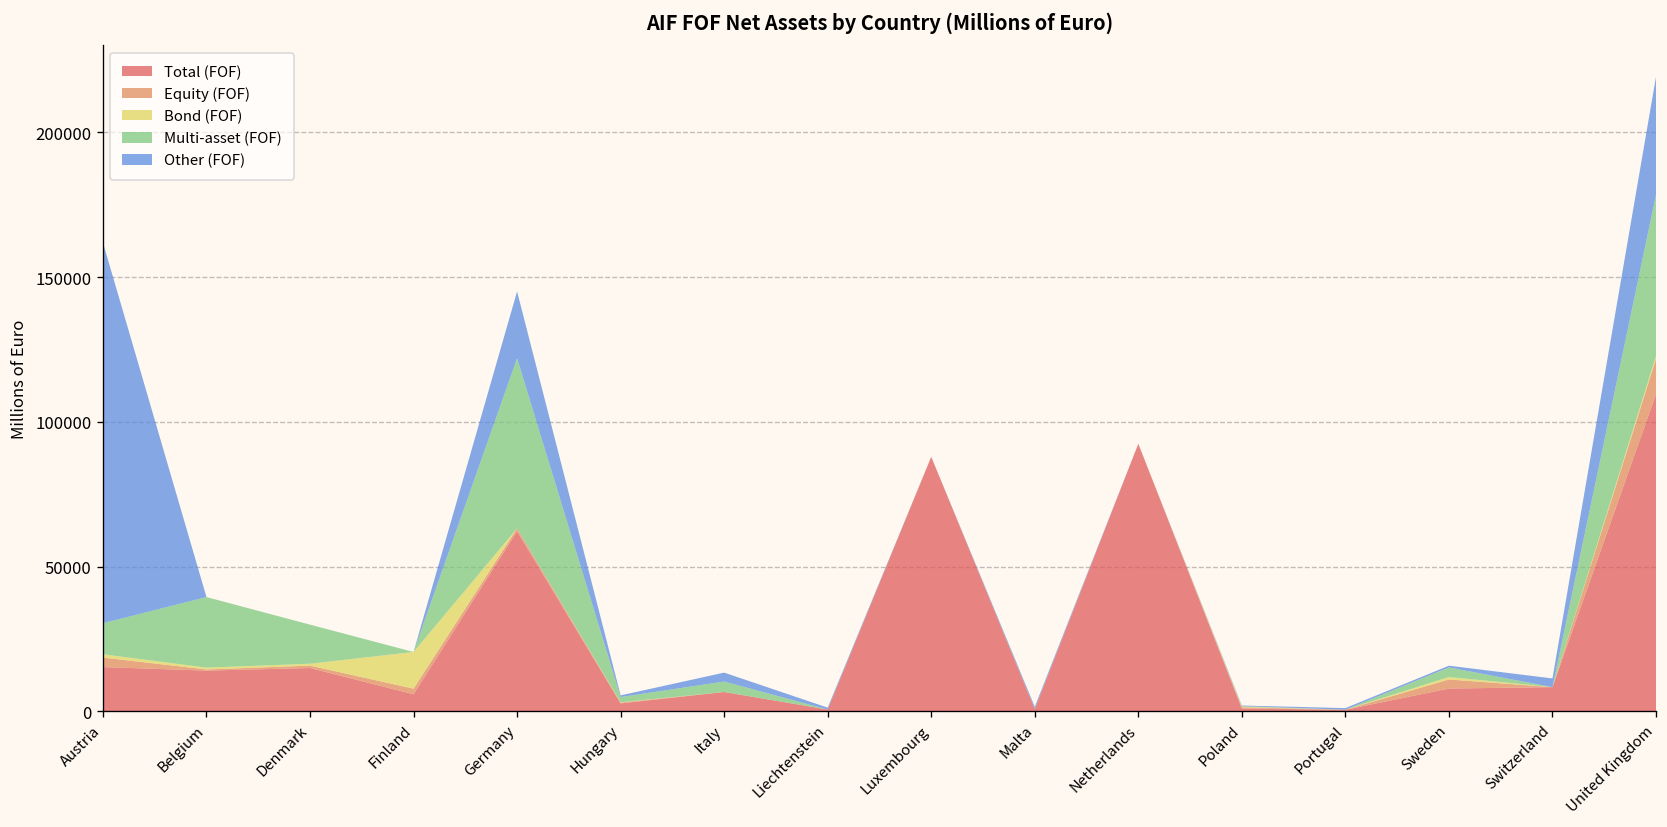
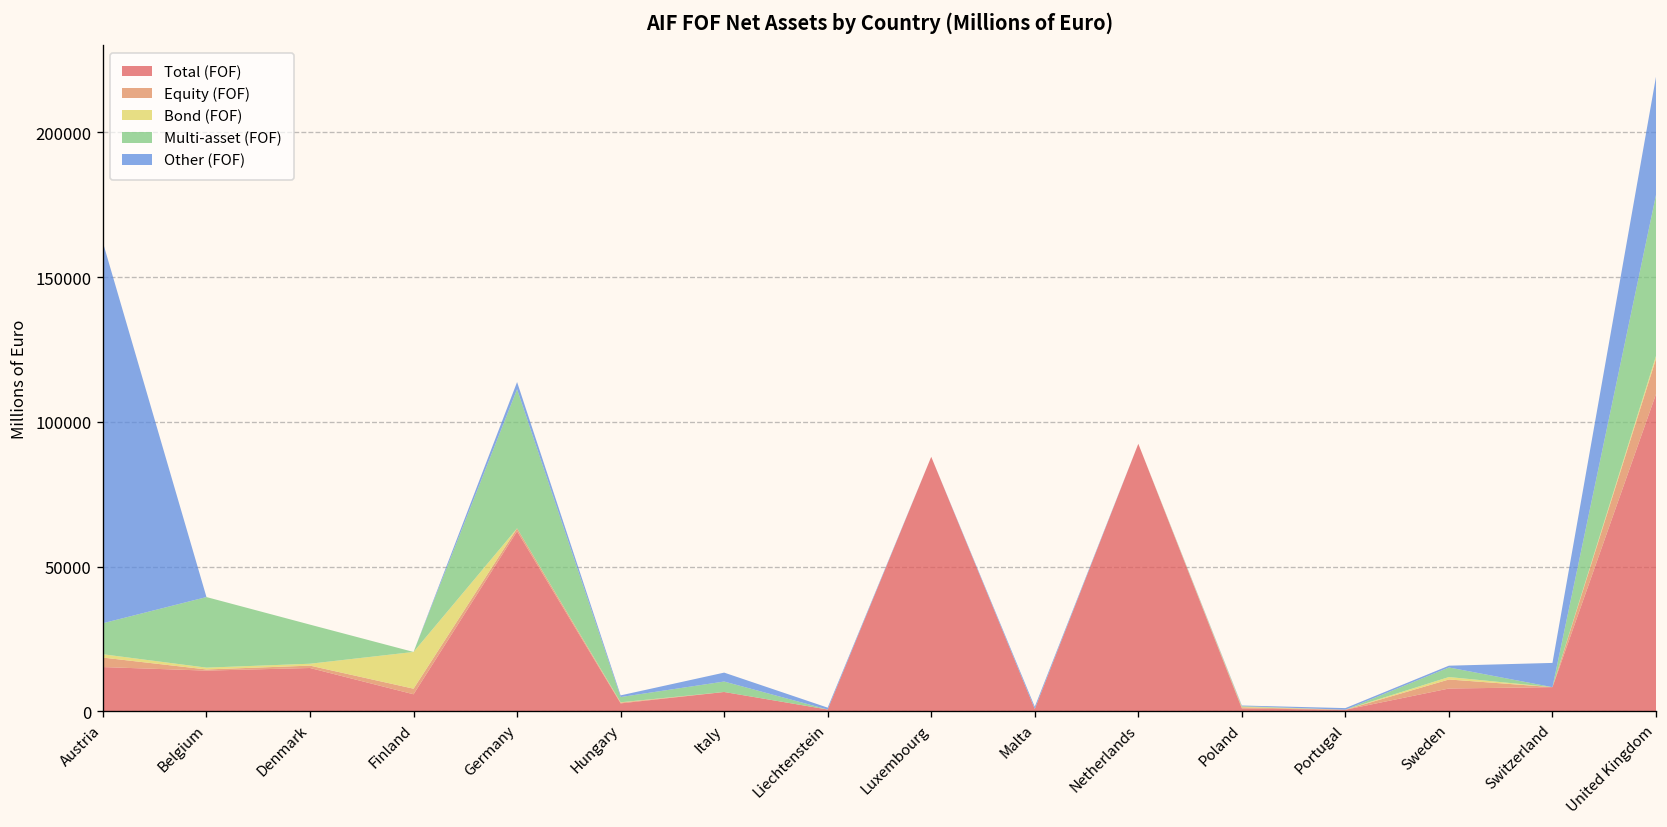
  {
    "Bond (FOF)": {
      "Austria": 1000
    },
    "Multi-asset (FOF)": {
      "Austria": 11000,
-     "Germany": 59000,
+     "Germany": 48000,
      "Italy": 4000,
      "United Kingdom": 56000
    },
    "Other (FOF)": {
      "Austria": 132000,
-     "Germany": 23000,
+     "Germany": 2000,
      "Italy": 3000,
-     "Switzerland": 3000,
+     "Switzerland": 8000,
      "United Kingdom": 41000
    }
  }
